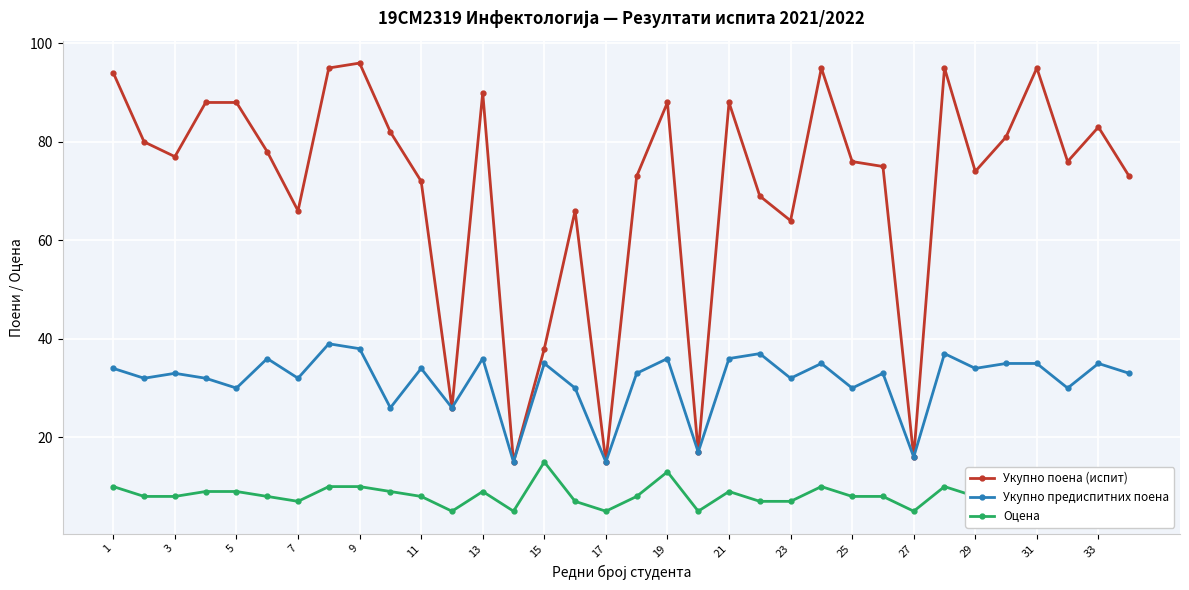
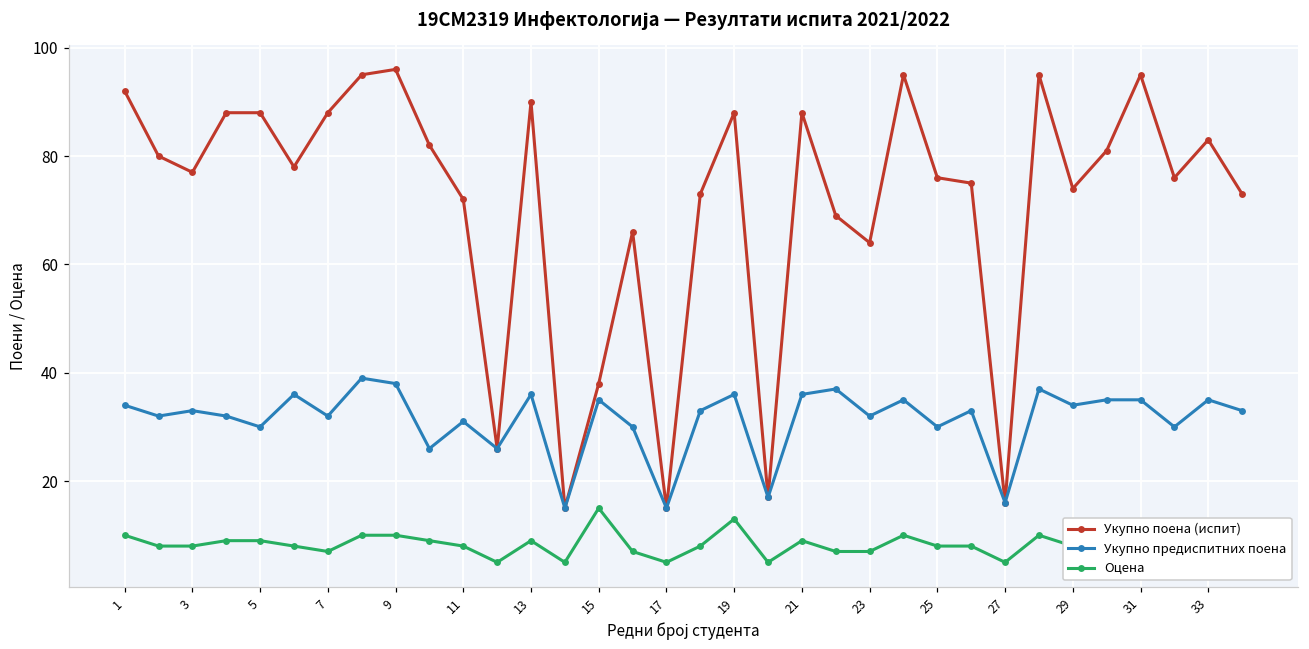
  {
    "Укупно поена (испит)": {
-     "1": 94,
+     "1": 92,
      "3": 77,
      "5": 88,
-     "7": 66,
+     "7": 88,
      "9": 96,
      "11": 72,
      "13": 90,
      "15": 38,
      "19": 88,
      "21": 88,
      "23": 64,
      "25": 76,
      "29": 74,
      "31": 95,
      "33": 83
    },
    "Укупно предиспитних поена": {
      "1": 34,
      "3": 33,
      "5": 30,
      "7": 32,
      "9": 38,
-     "11": 34,
+     "11": 31,
      "13": 36,
      "15": 35,
      "19": 36,
      "21": 36,
      "23": 32,
      "25": 30,
      "29": 34,
      "31": 35,
      "33": 35
    },
    "Оцена": {
      "1": 10,
      "3": 8,
      "5": 9,
      "7": 7,
      "9": 10,
      "11": 8,
      "13": 9,
      "15": 15,
      "17": 5,
      "19": 13,
      "21": 9,
      "23": 7,
      "25": 8,
      "27": 5
    }
  }
